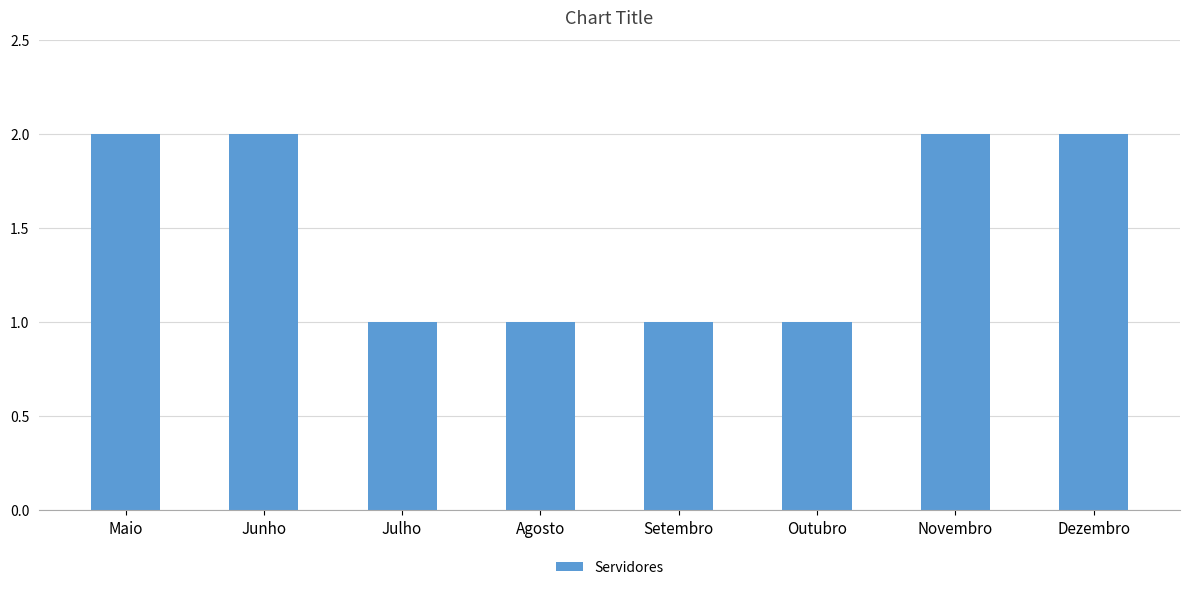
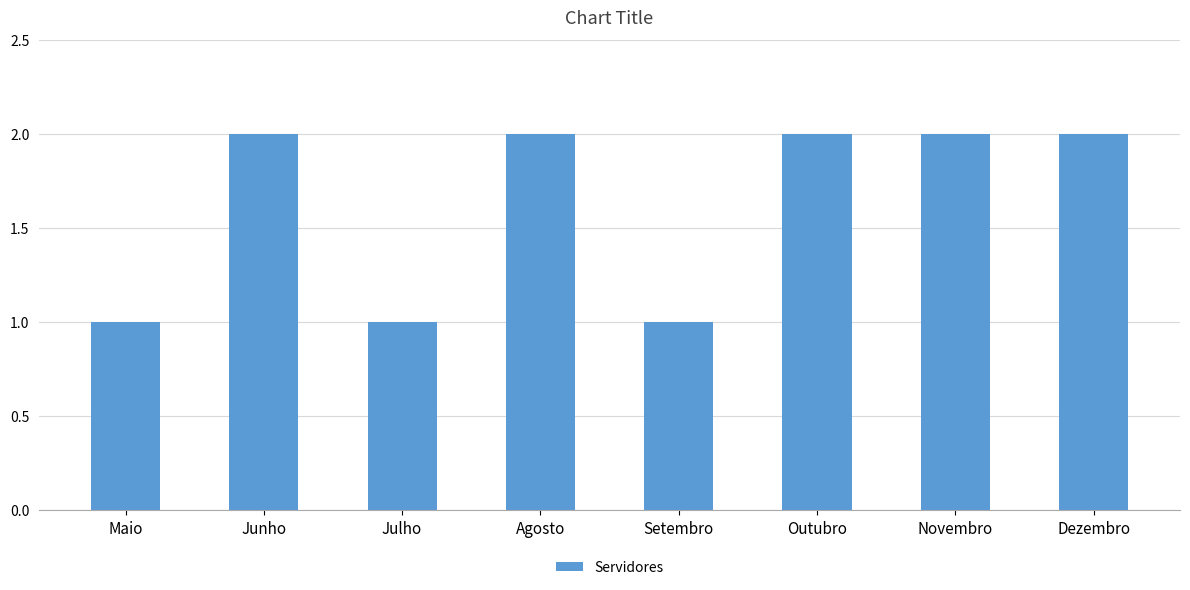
  {
-   "Maio": 2,
+   "Maio": 1,
    "Junho": 2,
    "Julho": 1,
-   "Agosto": 1,
+   "Agosto": 2,
    "Setembro": 1,
-   "Outubro": 1,
+   "Outubro": 2,
    "Novembro": 2,
    "Dezembro": 2
  }
